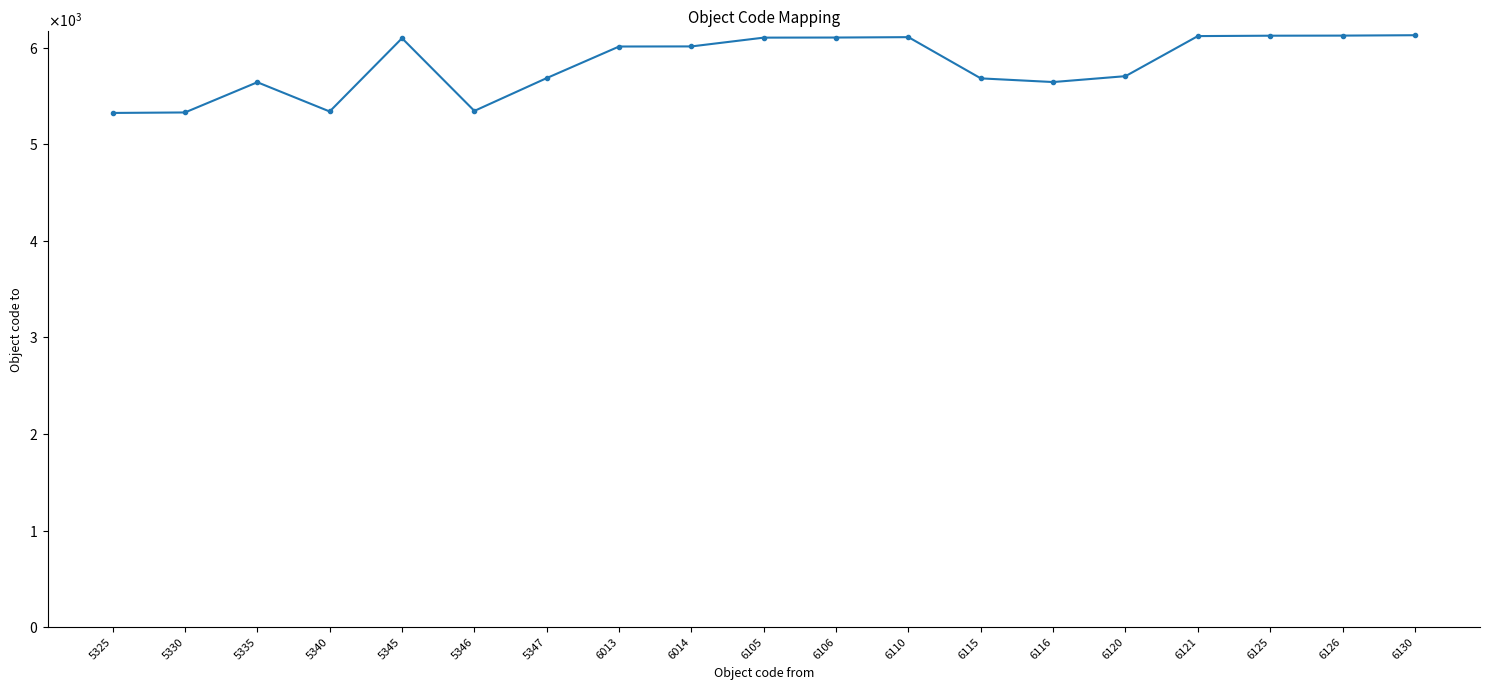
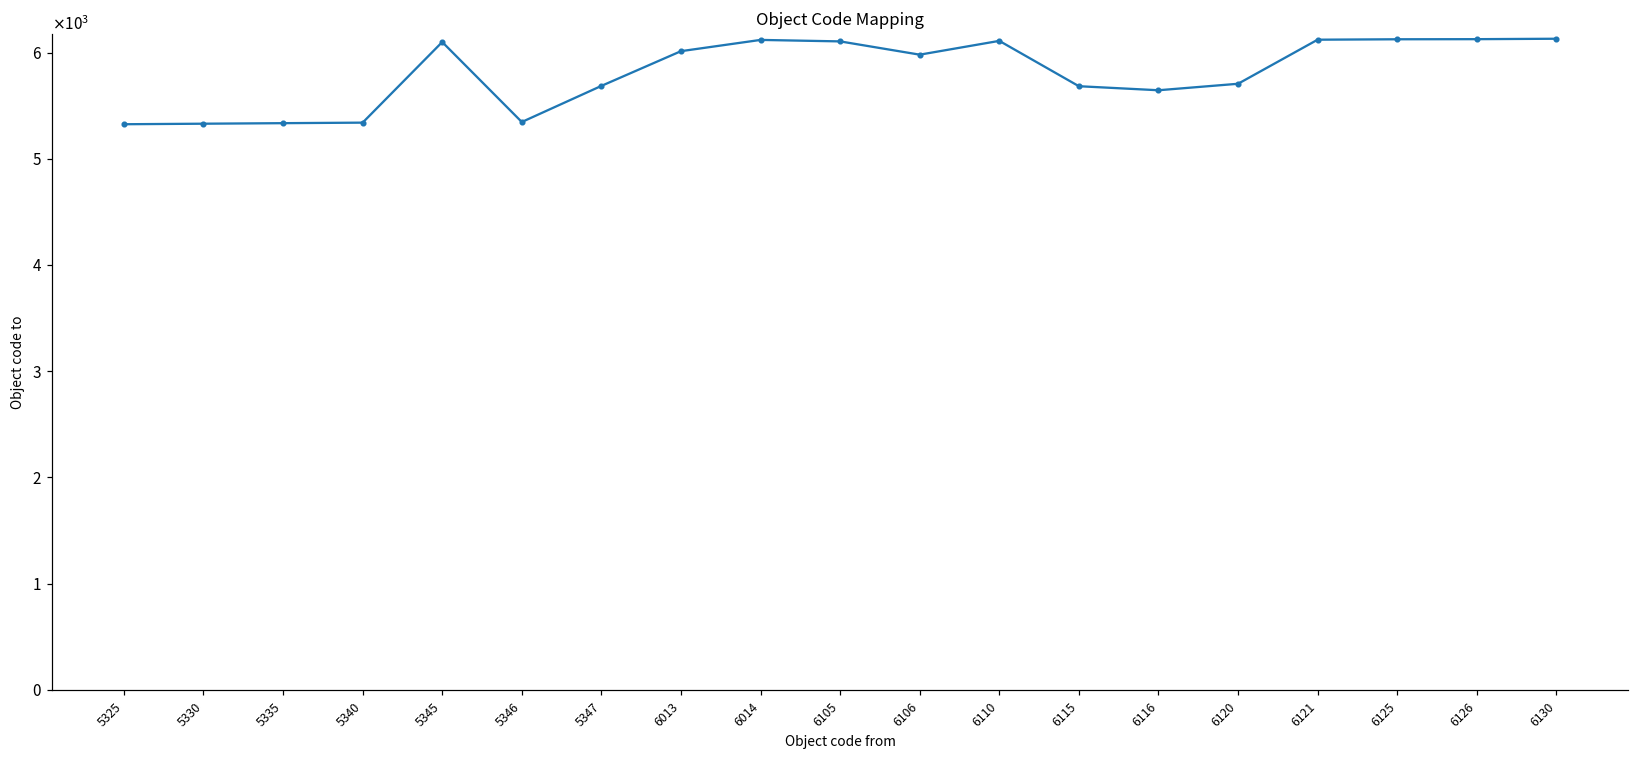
  {
    "5325": 5300,
    "5330": 5300,
-   "5335": 5600,
+   "5335": 5300,
    "5340": 5300,
    "5345": 6100,
    "5346": 5300,
    "5347": 5700,
    "6013": 6000,
-   "6014": 6000,
+   "6014": 6100,
    "6105": 6100,
-   "6106": 6100,
+   "6106": 6000,
    "6110": 6100,
    "6115": 5700,
    "6116": 5600,
    "6120": 5700,
    "6121": 6100,
    "6125": 6100,
    "6126": 6100,
    "6130": 6100
  }
